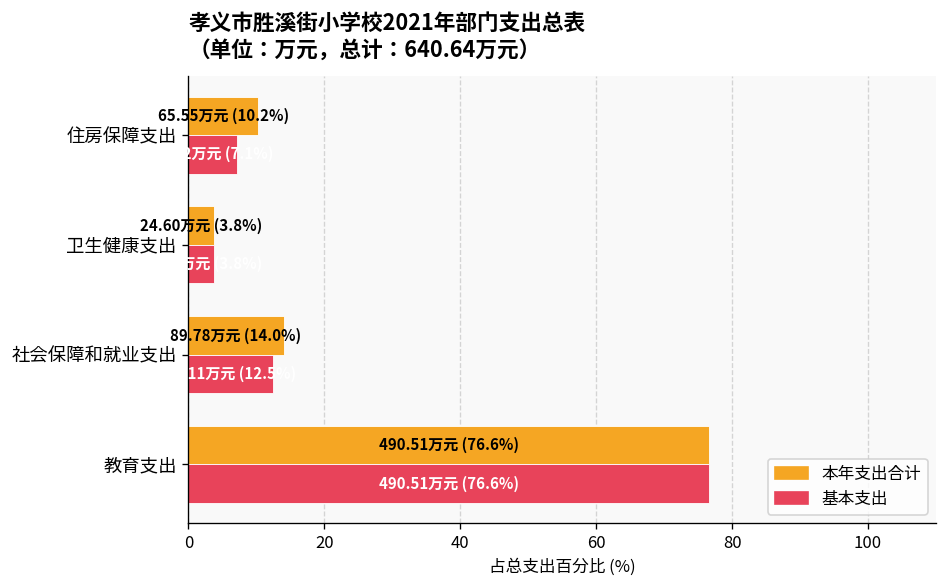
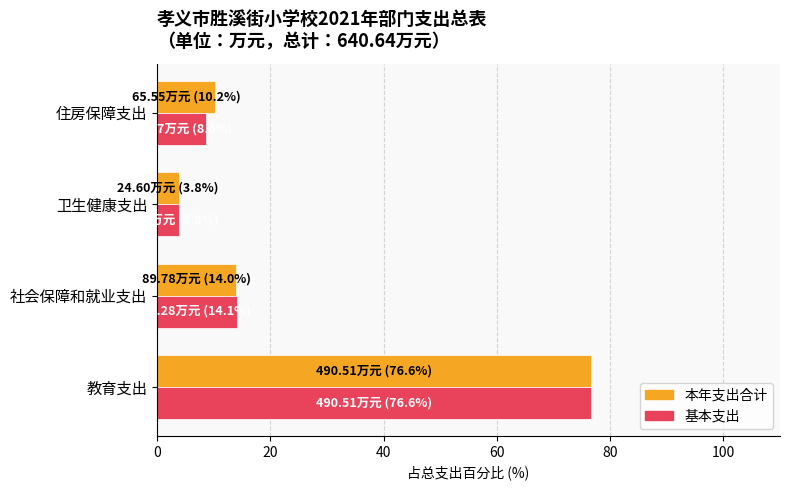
  {
    "本年支出合计": {
      "住房保障支出": "(10.2%)",
      "卫生健康支出": "(3.8%)",
      "社会保障和就业支出": "(14.0%)",
      "教育支出": "(76.6%)"
    },
    "基本支出": {
-     "住房保障支出": "7",
-     "社会保障和就业支出": "80.11万元 (12.5%)",
+     "住房保障支出": "9",
+     "社会保障和就业支出": "90.28万元 (14.1%)",
      "教育支出": "(76.6%)"
    }
  }
